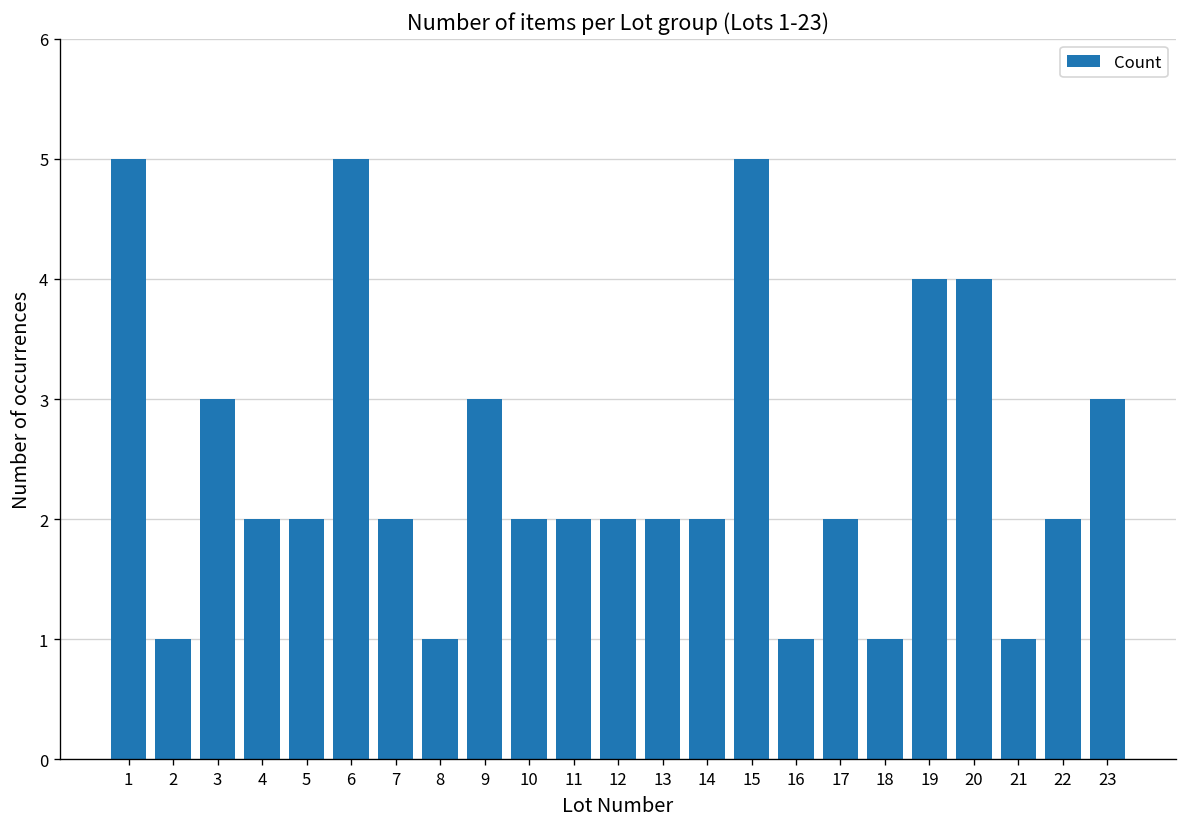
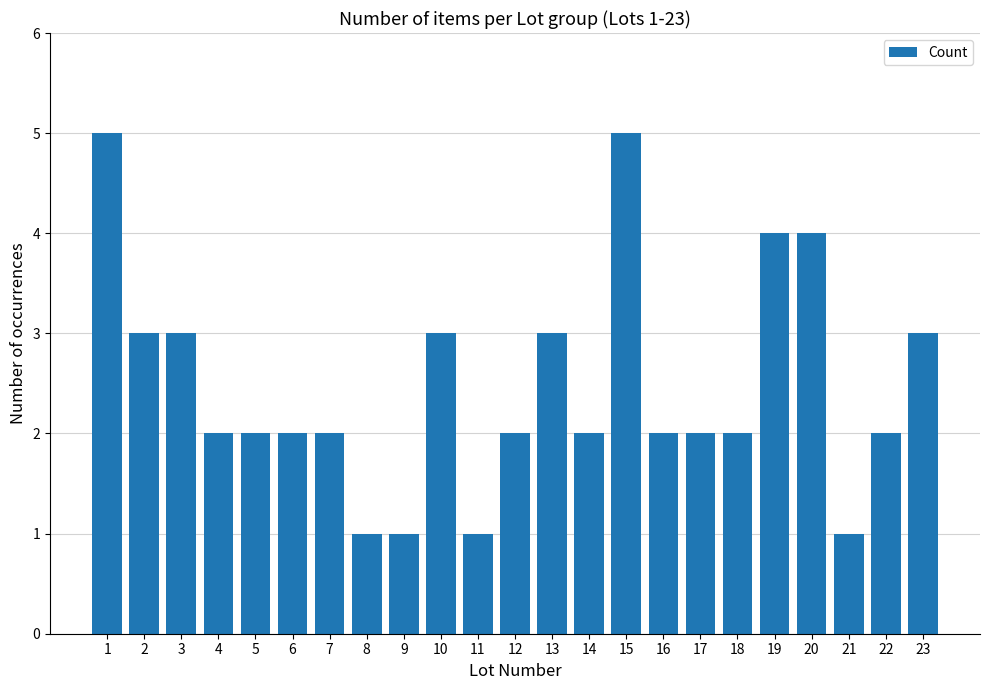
  {
    "1": 5,
-   "2": 1,
+   "2": 3,
    "3": 3,
    "4": 2,
    "5": 2,
-   "6": 5,
+   "6": 2,
    "7": 2,
    "8": 1,
-   "9": 3,
-   "10": 2,
-   "11": 2,
+   "9": 1,
+   "10": 3,
+   "11": 1,
    "12": 2,
-   "13": 2,
+   "13": 3,
    "14": 2,
    "15": 5,
-   "16": 1,
+   "16": 2,
    "17": 2,
-   "18": 1,
+   "18": 2,
    "19": 4,
    "20": 4,
    "21": 1,
    "22": 2,
    "23": 3
  }
